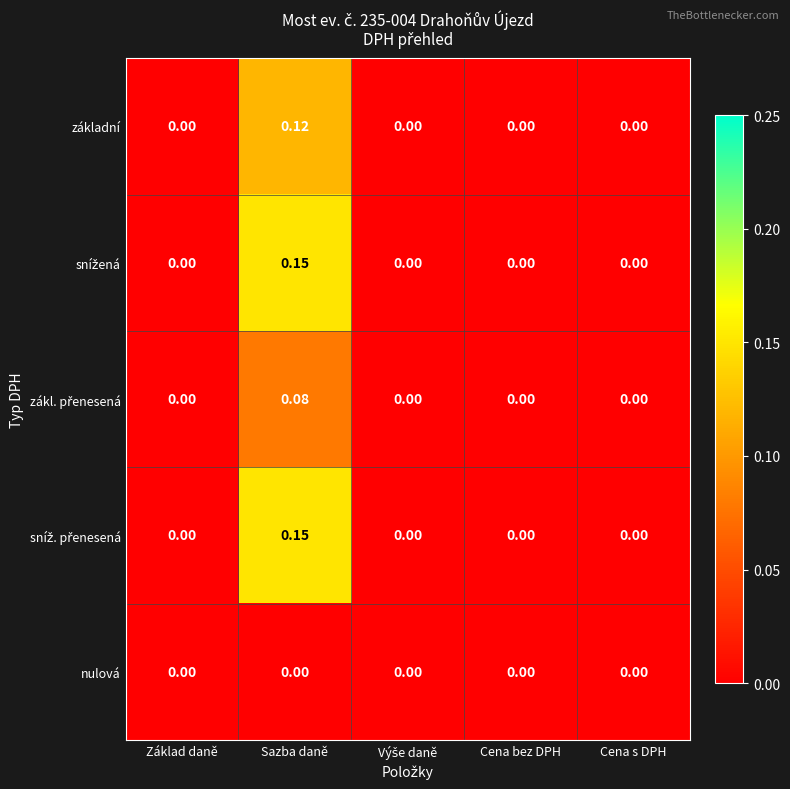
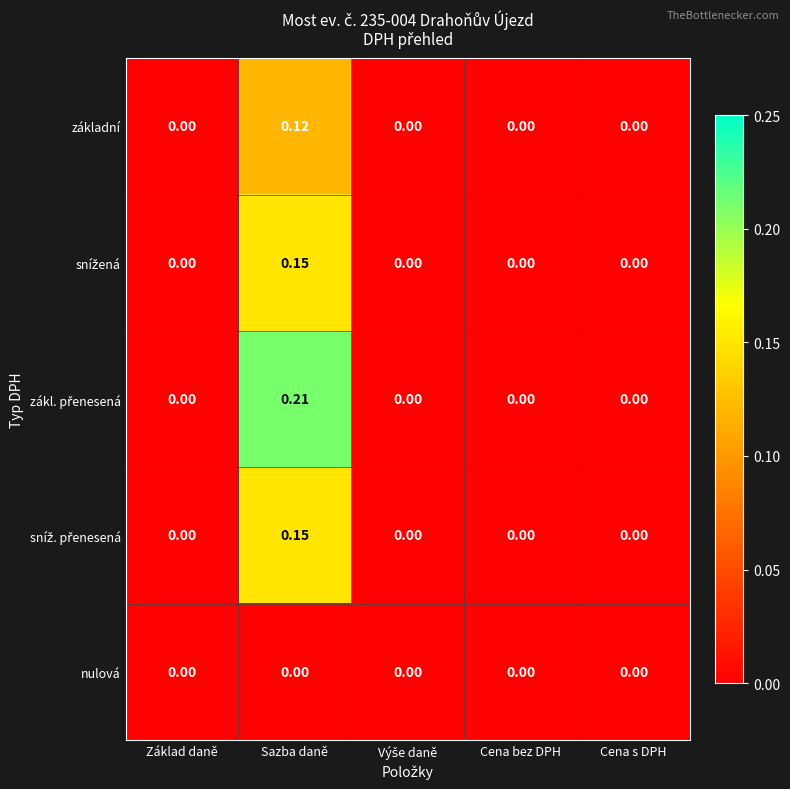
  {
    "základní": {
      "Základ daně": 0.00,
      "Sazba daně": 0.12,
      "Výše daně": 0.00,
      "Cena bez DPH": 0.00,
      "Cena s DPH": 0.00
    },
    "snížená": {
      "Základ daně": 0.00,
      "Sazba daně": 0.15,
      "Výše daně": 0.00,
      "Cena bez DPH": 0.00,
      "Cena s DPH": 0.00
    },
    "zákl. přenesená": {
      "Základ daně": 0.00,
-     "Sazba daně": 0.08,
+     "Sazba daně": 0.21,
      "Výše daně": 0.00,
      "Cena bez DPH": 0.00,
      "Cena s DPH": 0.00
    },
    "sníž. přenesená": {
      "Základ daně": 0.00,
      "Sazba daně": 0.15,
      "Výše daně": 0.00,
      "Cena bez DPH": 0.00,
      "Cena s DPH": 0.00
    },
    "nulová": {
      "Základ daně": 0.00,
      "Sazba daně": 0.00,
      "Výše daně": 0.00,
      "Cena bez DPH": 0.00,
      "Cena s DPH": 0.00
    }
  }
